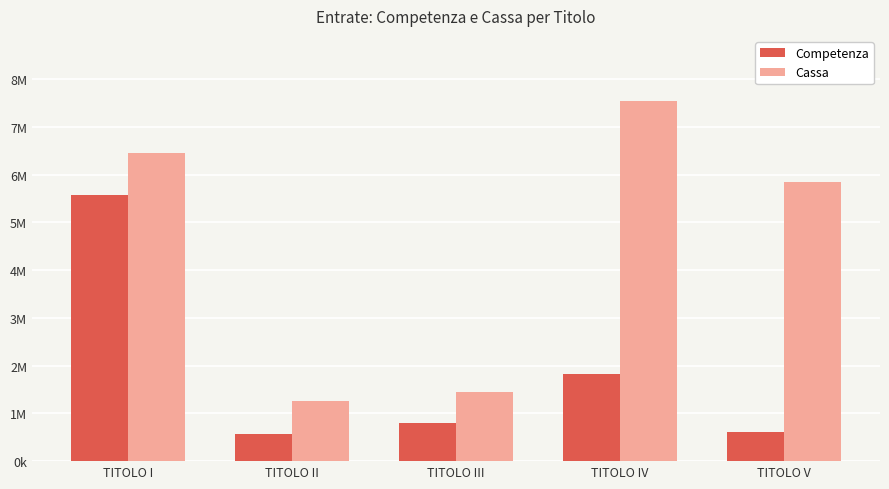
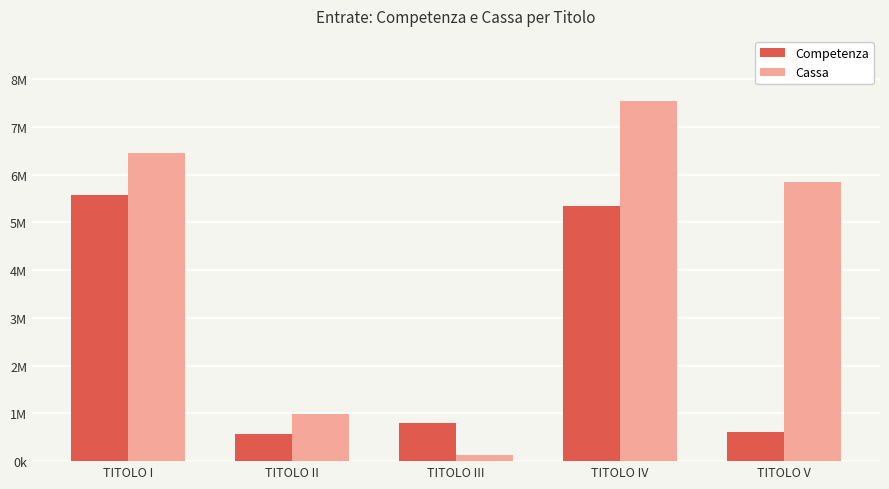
  {
    "Competenza": {
      "TITOLO I": 5600000,
      "TITOLO II": 600000,
      "TITOLO III": 800000,
-     "TITOLO IV": 1800000,
+     "TITOLO IV": 5300000,
      "TITOLO V": 600000
    },
    "Cassa": {
      "TITOLO I": 6500000,
-     "TITOLO II": 1300000,
-     "TITOLO III": 1500000,
+     "TITOLO II": 1000000,
+     "TITOLO III": 100000,
      "TITOLO IV": 7500000,
      "TITOLO V": 5800000
    }
  }
